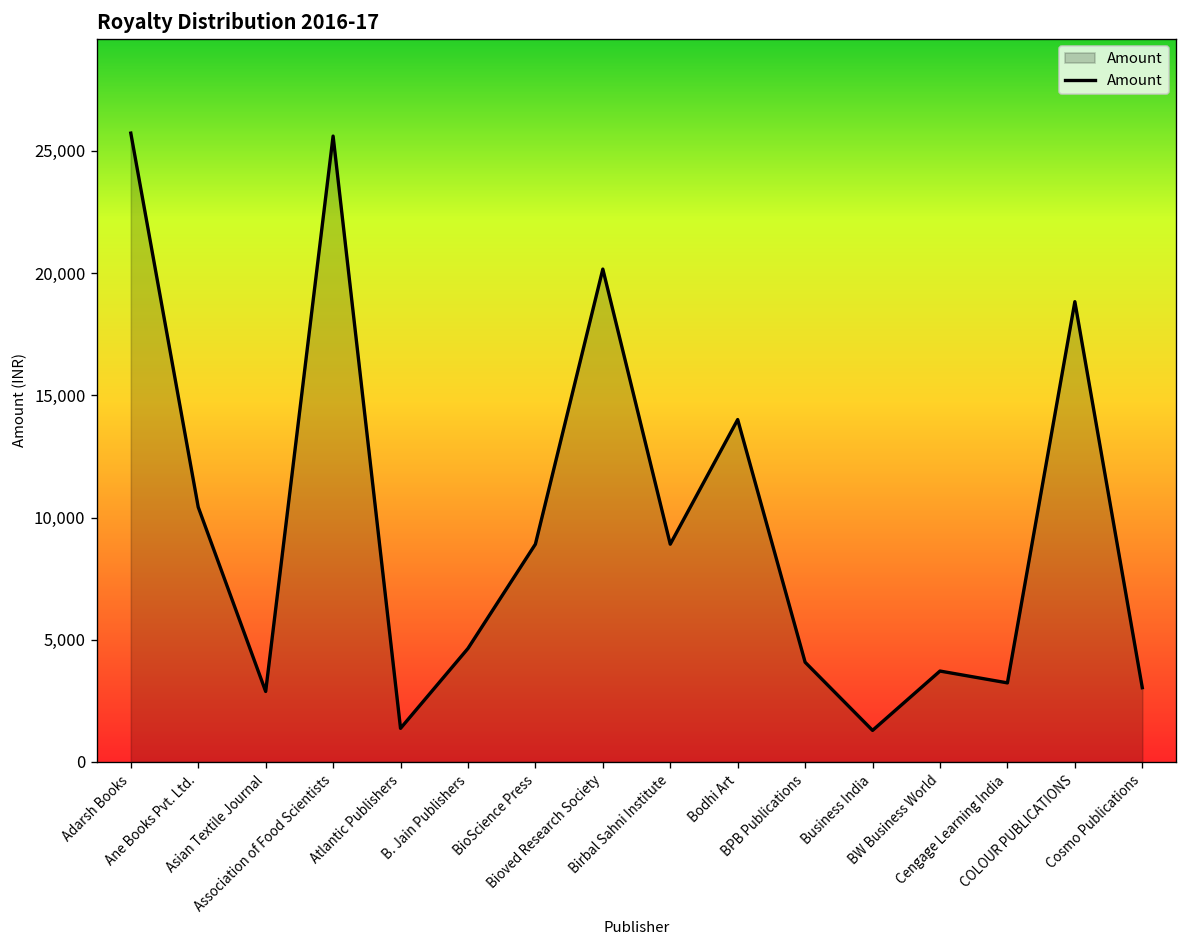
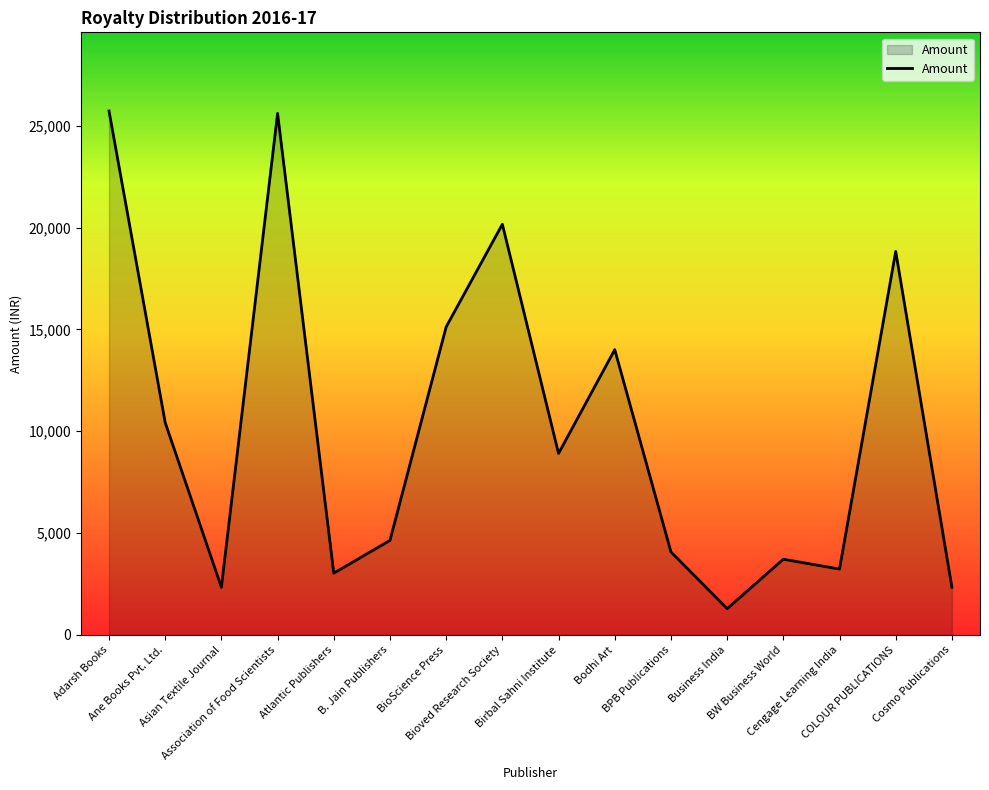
  {
    "Adarsh Books": "25,700",
    "Ane Books Pvt. Ltd.": "10,400",
-   "Asian Textile Journal": "2,900",
+   "Asian Textile Journal": "2,300",
    "Association of Food Scientists": "25,600",
-   "Atlantic Publishers": "1,400",
+   "Atlantic Publishers": "3,000",
    "B. Jain Publishers": "4,600",
-   "BioScience Press": "8,900",
+   "BioScience Press": "15,100",
    "Bioved Research Society": "20,200",
    "Birbal Sahni Institute": "8,900",
    "Bodhi Art": "14,000",
    "BPB Publications": "4,100",
    "Business India": "1,300",
    "BW Business World": "3,700",
    "Cengage Learning India": "3,200",
    "COLOUR PUBLICATIONS": "18,800",
-   "Cosmo Publications": "3,000"
+   "Cosmo Publications": "2,300"
  }
